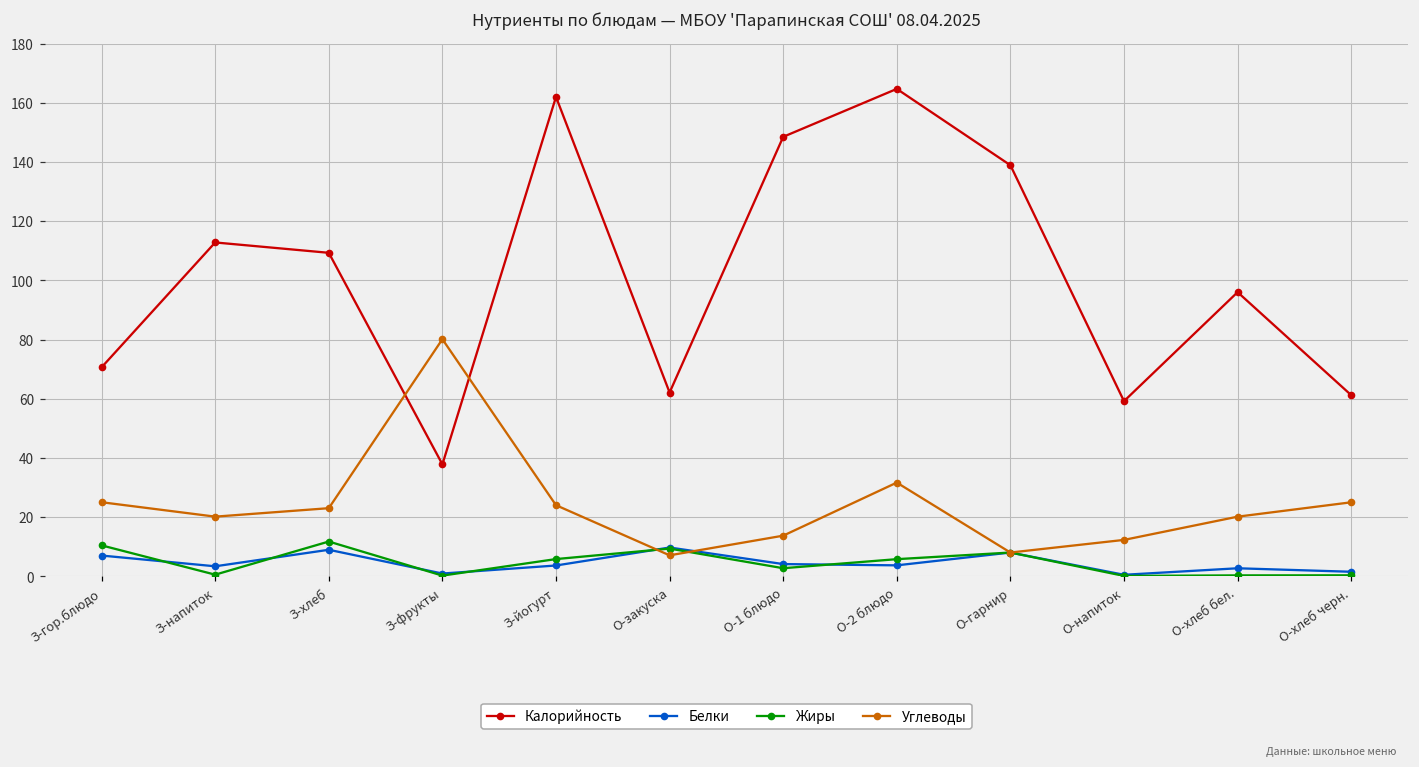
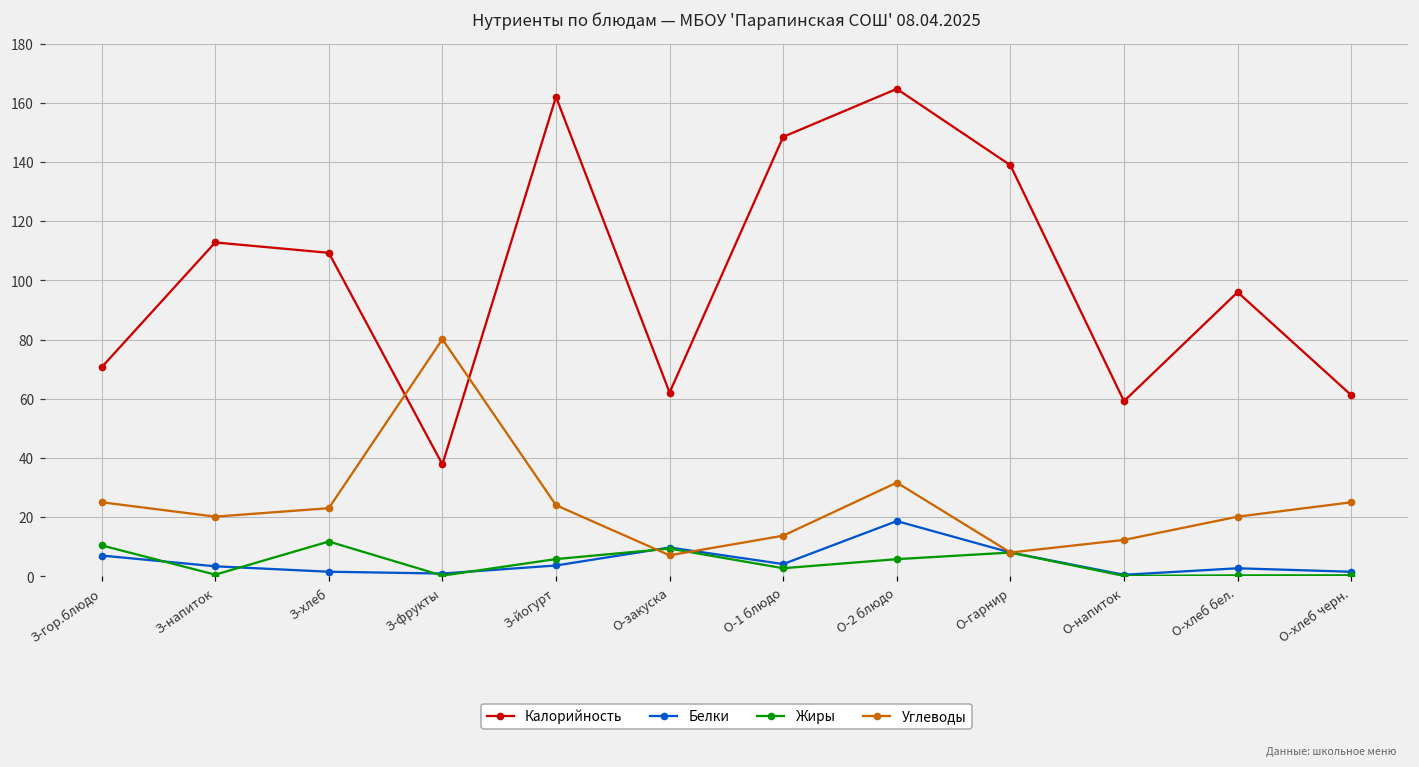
  {
    "Калорийность": {
      "З-гор.блюдо": 71,
      "З-напиток": 113,
      "З-хлеб": 109,
      "З-фрукты": 38,
      "З-йогурт": 162,
      "О-закуска": 62,
      "О-1 блюдо": 149,
      "О-2 блюдо": 165,
      "О-гарнир": 139,
      "О-напиток": 59,
      "О-хлеб бел.": 96,
      "О-хлеб черн.": 61
    },
    "Белки": {
      "З-гор.блюдо": 7,
      "З-напиток": 3,
-     "З-хлеб": 9,
+     "З-хлеб": 2,
      "З-йогурт": 4,
      "О-1 блюдо": 4,
-     "О-2 блюдо": 4,
+     "О-2 блюдо": 19,
      "О-хлеб бел.": 3,
      "О-хлеб черн.": 2
    },
    "Жиры": {
      "З-гор.блюдо": 10,
      "З-напиток": 1,
      "З-хлеб": 12,
      "З-йогурт": 6,
      "О-1 блюдо": 3,
      "О-2 блюдо": 6,
      "О-хлеб бел.": 0,
      "О-хлеб черн.": 0
    },
    "Углеводы": {
      "З-гор.блюдо": 25,
      "З-напиток": 20,
      "З-хлеб": 23,
      "З-фрукты": 80,
      "З-йогурт": 24,
      "О-закуска": 7,
      "О-1 блюдо": 14,
      "О-2 блюдо": 32,
      "О-напиток": 12,
      "О-хлеб бел.": 20,
      "О-хлеб черн.": 25
    }
  }
